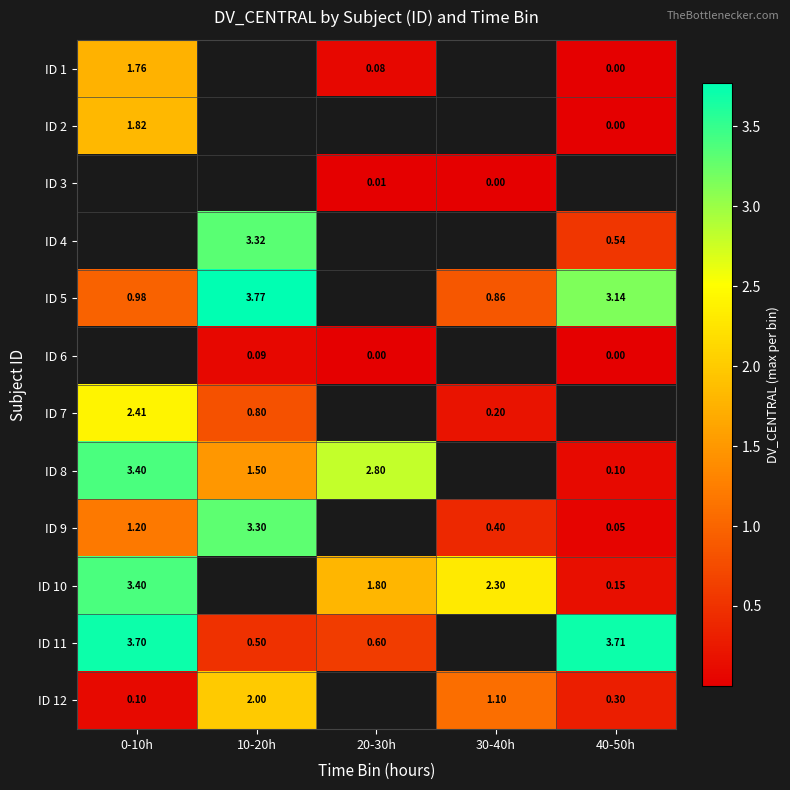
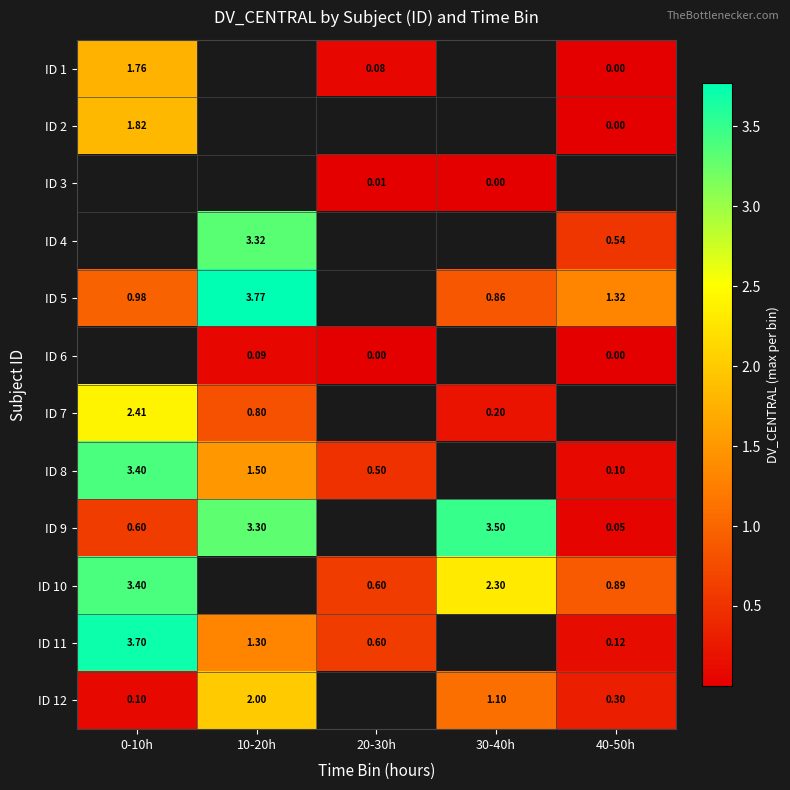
  {
    "ID 1": {
      "0-10h": 1.76,
      "20-30h": 0.08,
      "40-50h": 0.00
    },
    "ID 2": {
      "0-10h": 1.82,
      "40-50h": 0.00
    },
    "ID 3": {
      "20-30h": 0.01,
      "30-40h": 0.00
    },
    "ID 4": {
      "10-20h": 3.32,
      "40-50h": 0.54
    },
    "ID 5": {
      "0-10h": 0.98,
      "10-20h": 3.77,
      "30-40h": 0.86,
-     "40-50h": 3.14
+     "40-50h": 1.32
    },
    "ID 6": {
      "10-20h": 0.09,
      "20-30h": 0.00,
      "40-50h": 0.00
    },
    "ID 7": {
      "0-10h": 2.41,
      "10-20h": 0.80,
      "30-40h": 0.20
    },
    "ID 8": {
      "0-10h": 3.40,
      "10-20h": 1.50,
-     "20-30h": 2.80,
+     "20-30h": 0.50,
      "40-50h": 0.10
    },
    "ID 9": {
-     "0-10h": 1.20,
+     "0-10h": 0.60,
      "10-20h": 3.30,
-     "30-40h": 0.40,
+     "30-40h": 3.50,
      "40-50h": 0.05
    },
    "ID 10": {
      "0-10h": 3.40,
-     "20-30h": 1.80,
+     "20-30h": 0.60,
      "30-40h": 2.30,
-     "40-50h": 0.15
+     "40-50h": 0.89
    },
    "ID 11": {
      "0-10h": 3.70,
-     "10-20h": 0.50,
+     "10-20h": 1.30,
      "20-30h": 0.60,
-     "40-50h": 3.71
+     "40-50h": 0.12
    },
    "ID 12": {
      "0-10h": 0.10,
      "10-20h": 2.00,
      "30-40h": 1.10,
      "40-50h": 0.30
    }
  }
